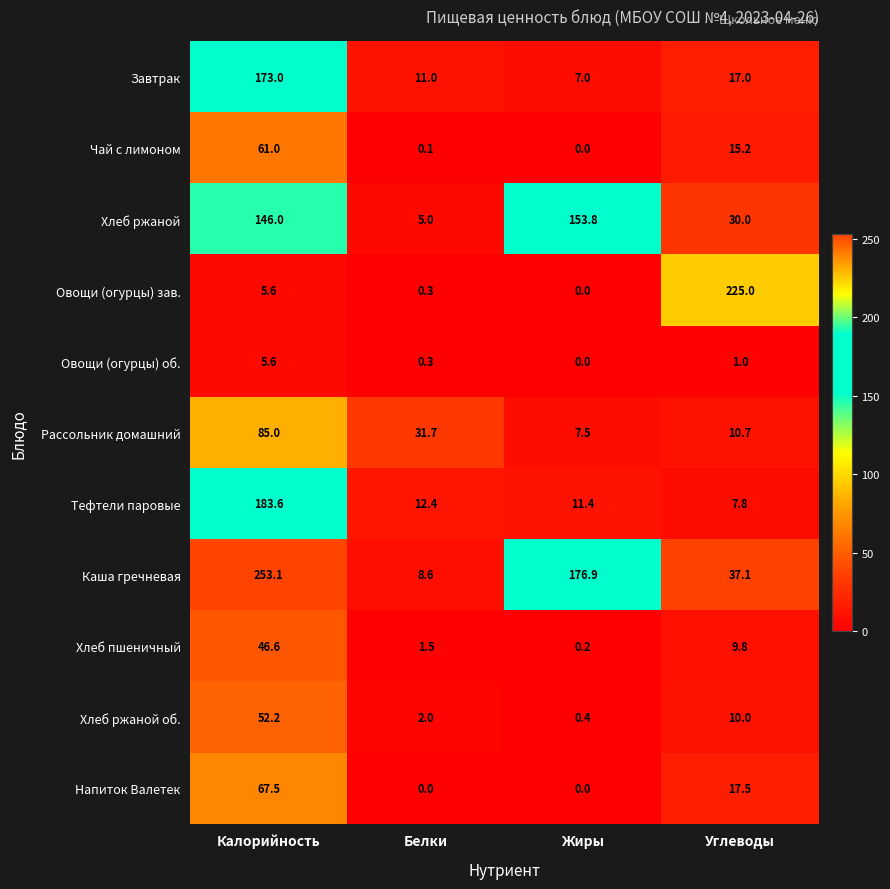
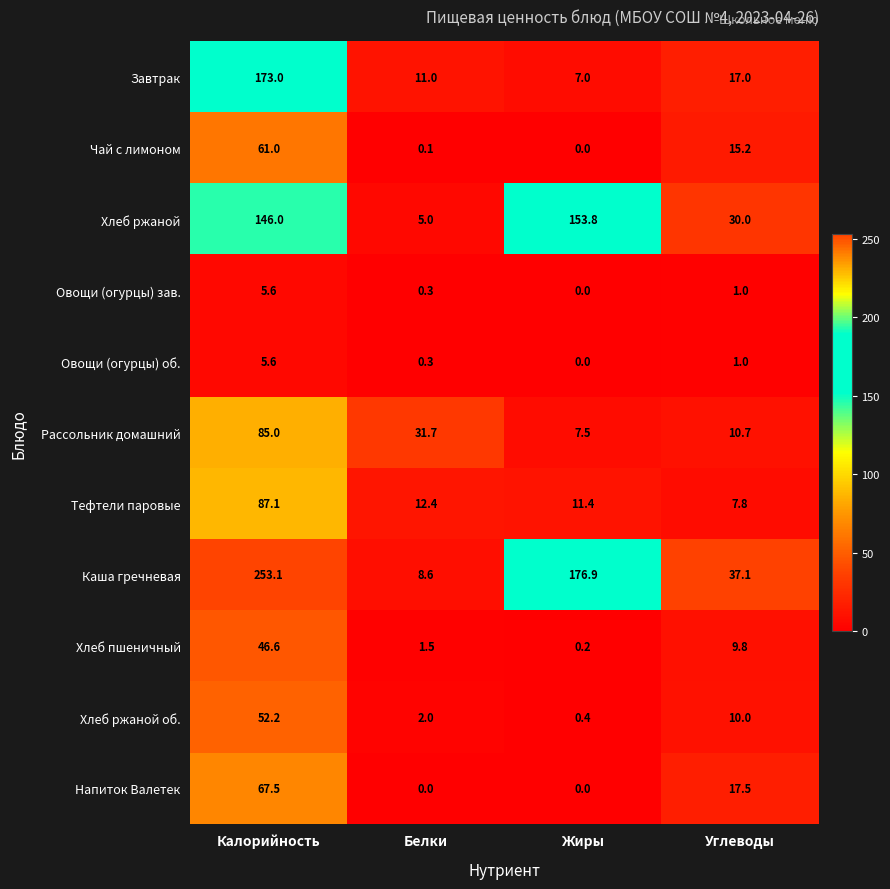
  {
    "Завтрак": {
      "Калорийность": 173.0,
      "Белки": 11.0,
      "Жиры": 7.0,
      "Углеводы": 17.0
    },
    "Чай с лимоном": {
      "Калорийность": 61.0,
      "Белки": 0.1,
      "Жиры": 0.0,
      "Углеводы": 15.2
    },
    "Хлеб ржаной": {
      "Калорийность": 146.0,
      "Белки": 5.0,
      "Жиры": 153.8,
      "Углеводы": 30.0
    },
    "Овощи (огурцы) зав.": {
      "Калорийность": 5.6,
      "Белки": 0.3,
      "Жиры": 0.0,
-     "Углеводы": 225.0
+     "Углеводы": 1.0
    },
    "Овощи (огурцы) об.": {
      "Калорийность": 5.6,
      "Белки": 0.3,
      "Жиры": 0.0,
      "Углеводы": 1.0
    },
    "Рассольник домашний": {
      "Калорийность": 85.0,
      "Белки": 31.7,
      "Жиры": 7.5,
      "Углеводы": 10.7
    },
    "Тефтели паровые": {
-     "Калорийность": 183.6,
+     "Калорийность": 87.1,
      "Белки": 12.4,
      "Жиры": 11.4,
      "Углеводы": 7.8
    },
    "Каша гречневая": {
      "Калорийность": 253.1,
      "Белки": 8.6,
      "Жиры": 176.9,
      "Углеводы": 37.1
    },
    "Хлеб пшеничный": {
      "Калорийность": 46.6,
      "Белки": 1.5,
      "Жиры": 0.2,
      "Углеводы": 9.8
    },
    "Хлеб ржаной об.": {
      "Калорийность": 52.2,
      "Белки": 2.0,
      "Жиры": 0.4,
      "Углеводы": 10.0
    },
    "Напиток Валетек": {
      "Калорийность": 67.5,
      "Белки": 0.0,
      "Жиры": 0.0,
      "Углеводы": 17.5
    }
  }
